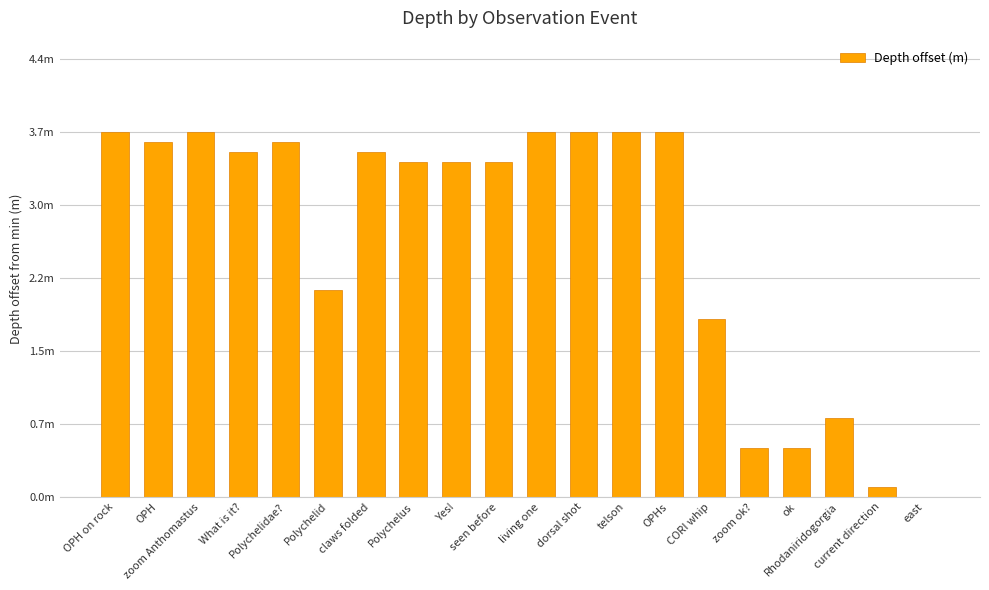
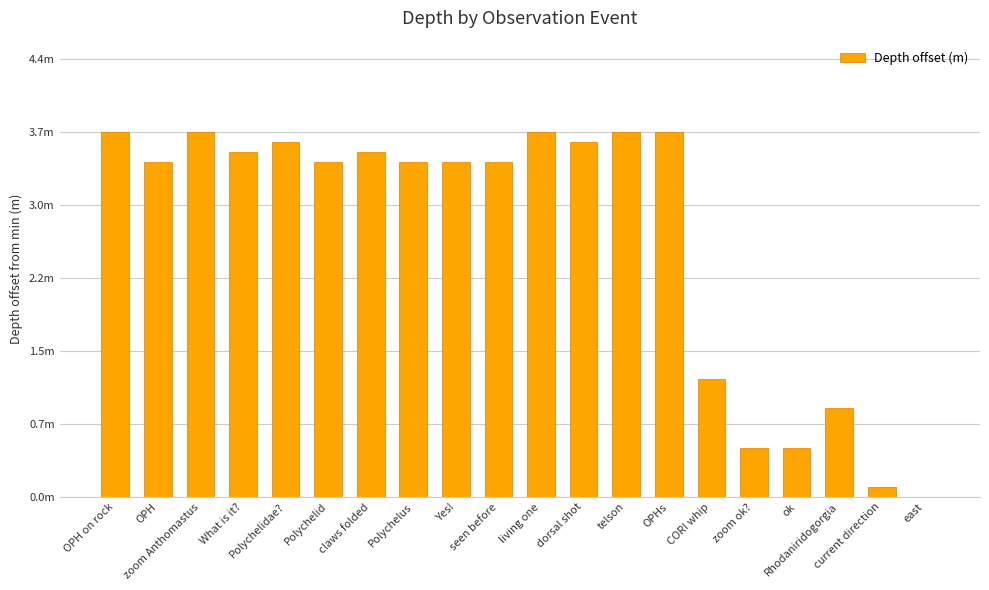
  {
    "OPH on rock": "3.7m",
-   "OPH": "3.6m",
+   "OPH": "3.4m",
    "zoom Anthomastus": "3.7m",
    "What is it?": "3.5m",
    "Polychelidae?": "3.6m",
-   "Polychelid": "2.1m",
+   "Polychelid": "3.4m",
    "claws folded": "3.5m",
    "Polychelus": "3.4m",
    "Yes!": "3.4m",
    "seen before": "3.4m",
    "living one": "3.7m",
-   "dorsal shot": "3.7m",
+   "dorsal shot": "3.6m",
    "telson": "3.7m",
    "OPHs": "3.7m",
-   "CORI whip": "1.8m",
+   "CORI whip": "1.2m",
    "zoom ok?": "0.5m",
    "ok": "0.5m",
-   "Rhodaniridogorgia": "0.8m",
+   "Rhodaniridogorgia": "0.9m",
    "current direction": "0.1m",
    "east": "0.0m"
  }
